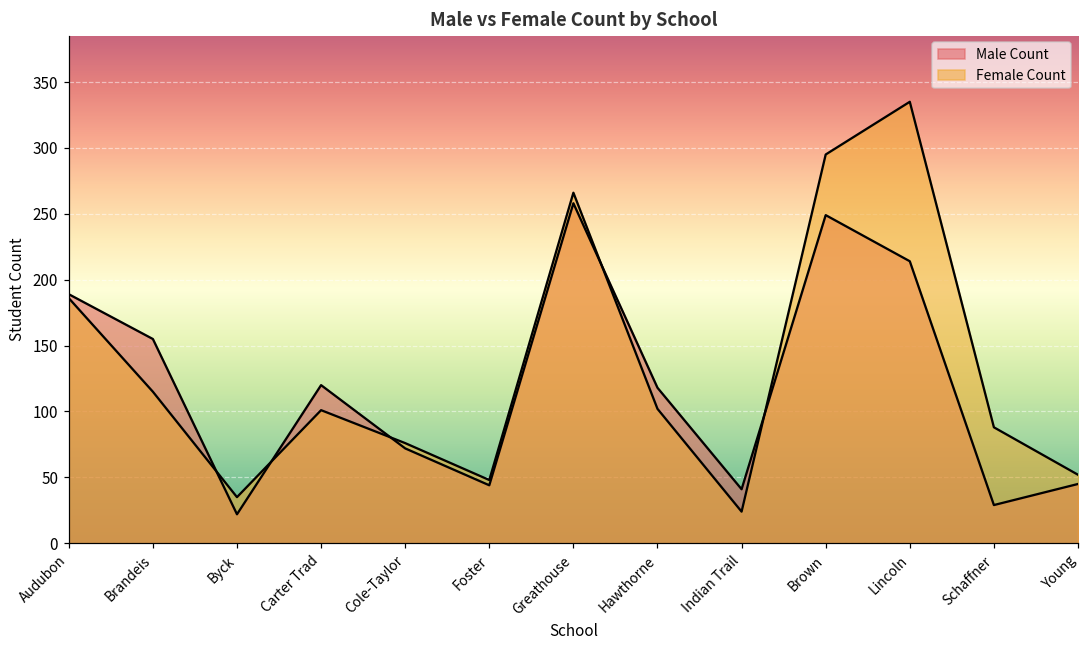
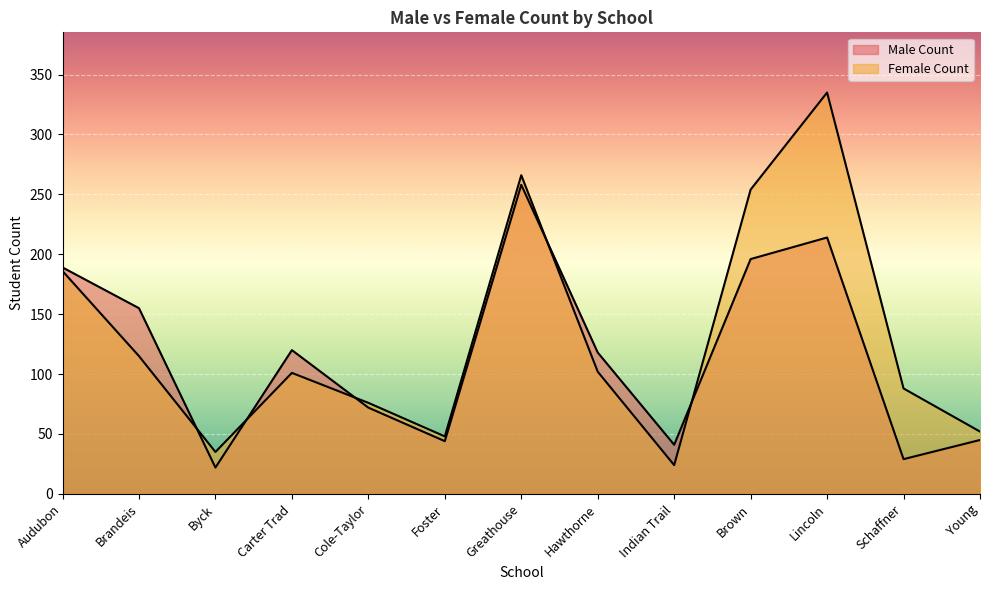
  {
    "Male Count": {
      "Audubon": 189,
      "Brandeis": 155,
      "Byck": 22,
      "Carter Trad": 120,
      "Cole-Taylor": 72,
      "Foster": 44,
      "Greathouse": 258,
      "Hawthorne": 118,
      "Indian Trail": 41,
-     "Brown": 249,
+     "Brown": 196,
      "Lincoln": 214,
      "Schaffner": 29,
      "Young": 45
    },
    "Female Count": {
      "Audubon": 186,
      "Brandeis": 115,
      "Byck": 35,
      "Carter Trad": 101,
      "Cole-Taylor": 76,
      "Foster": 48,
      "Greathouse": 266,
      "Hawthorne": 102,
      "Indian Trail": 24,
-     "Brown": 295,
+     "Brown": 254,
      "Lincoln": 335,
      "Schaffner": 88,
      "Young": 52
    }
  }
